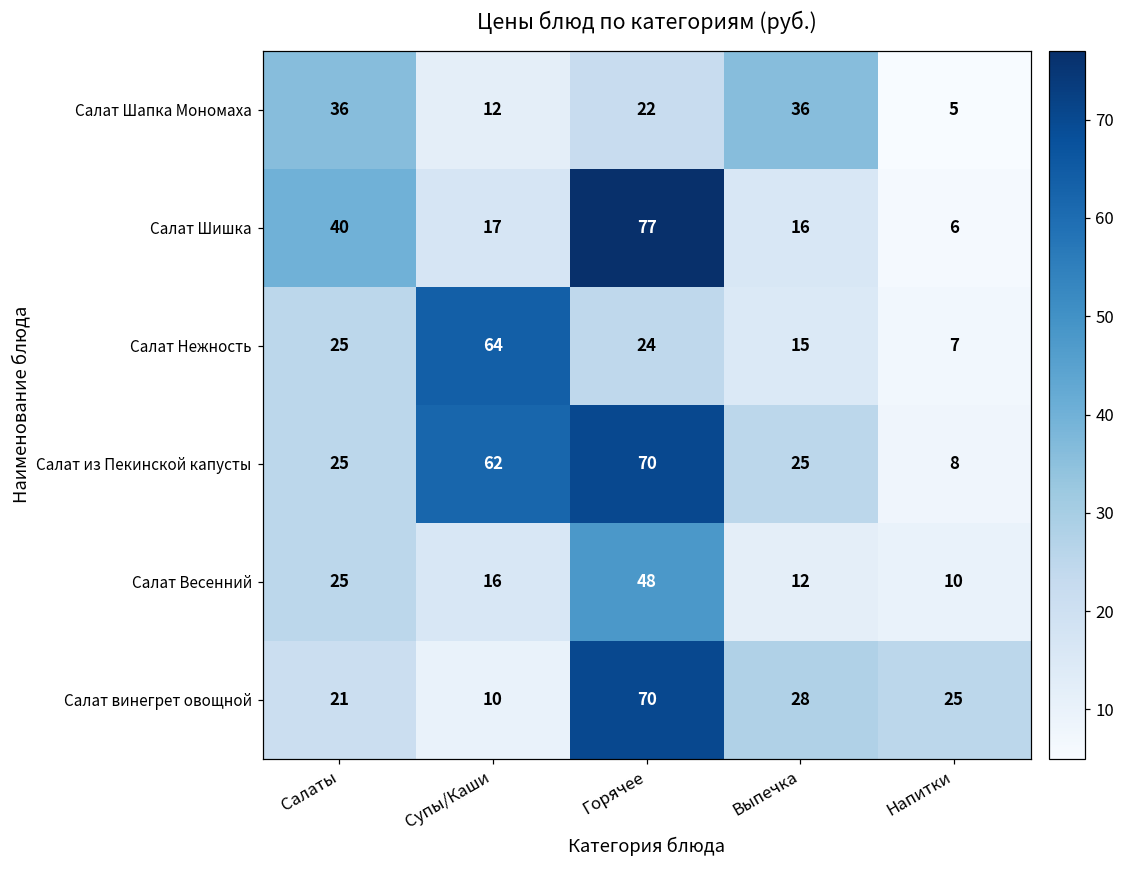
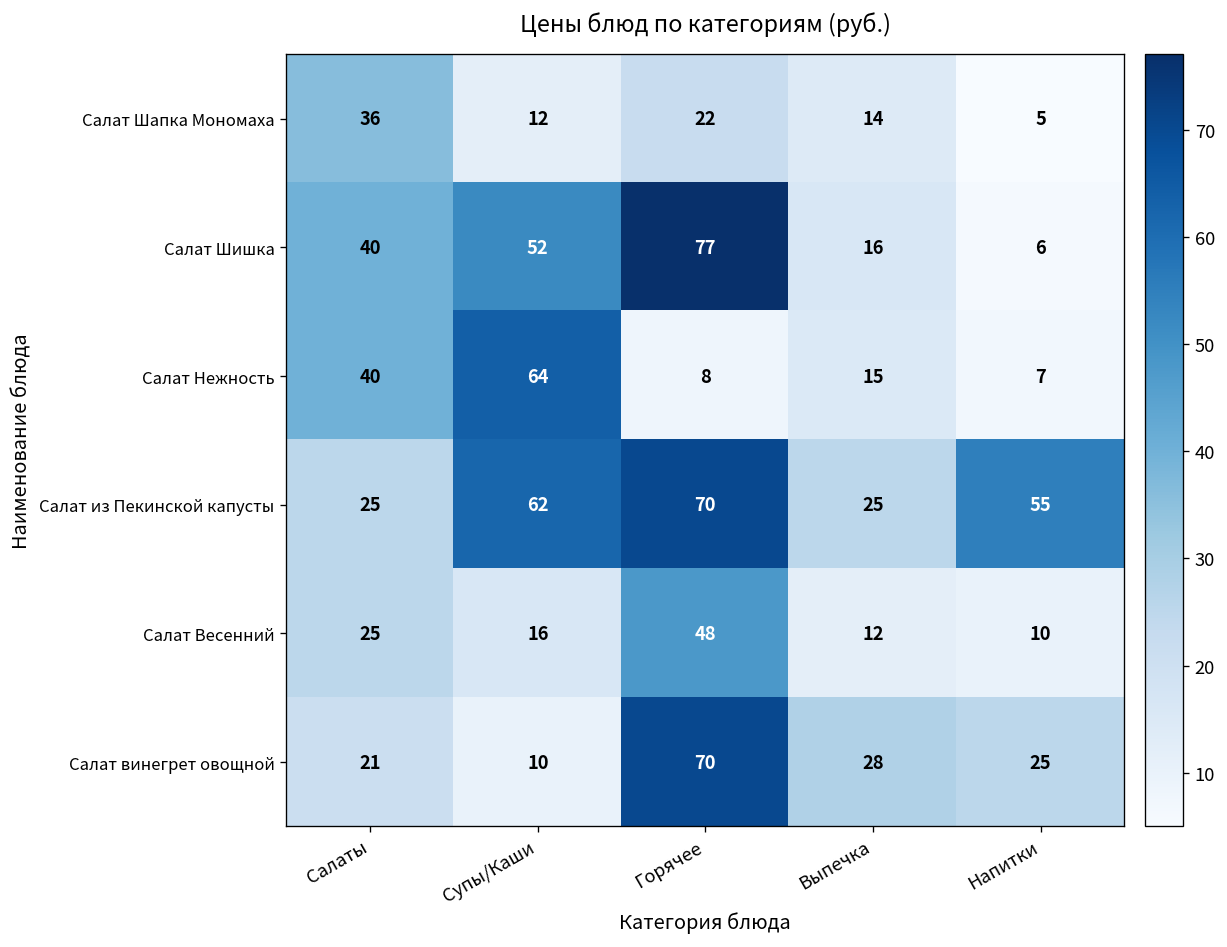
  {
    "Салат Шапка Мономаха": {
      "Салаты": 36,
      "Супы/Каши": 12,
      "Горячее": 22,
-     "Выпечка": 36,
+     "Выпечка": 14,
      "Напитки": 5
    },
    "Салат Шишка": {
      "Салаты": 40,
-     "Супы/Каши": 17,
+     "Супы/Каши": 52,
      "Горячее": 77,
      "Выпечка": 16,
      "Напитки": 6
    },
    "Салат Нежность": {
-     "Салаты": 25,
+     "Салаты": 40,
      "Супы/Каши": 64,
-     "Горячее": 24,
+     "Горячее": 8,
      "Выпечка": 15,
      "Напитки": 7
    },
    "Салат из Пекинской капусты": {
      "Салаты": 25,
      "Супы/Каши": 62,
      "Горячее": 70,
      "Выпечка": 25,
-     "Напитки": 8
+     "Напитки": 55
    },
    "Салат Весенний": {
      "Салаты": 25,
      "Супы/Каши": 16,
      "Горячее": 48,
      "Выпечка": 12,
      "Напитки": 10
    },
    "Салат винегрет овощной": {
      "Салаты": 21,
      "Супы/Каши": 10,
      "Горячее": 70,
      "Выпечка": 28,
      "Напитки": 25
    }
  }
